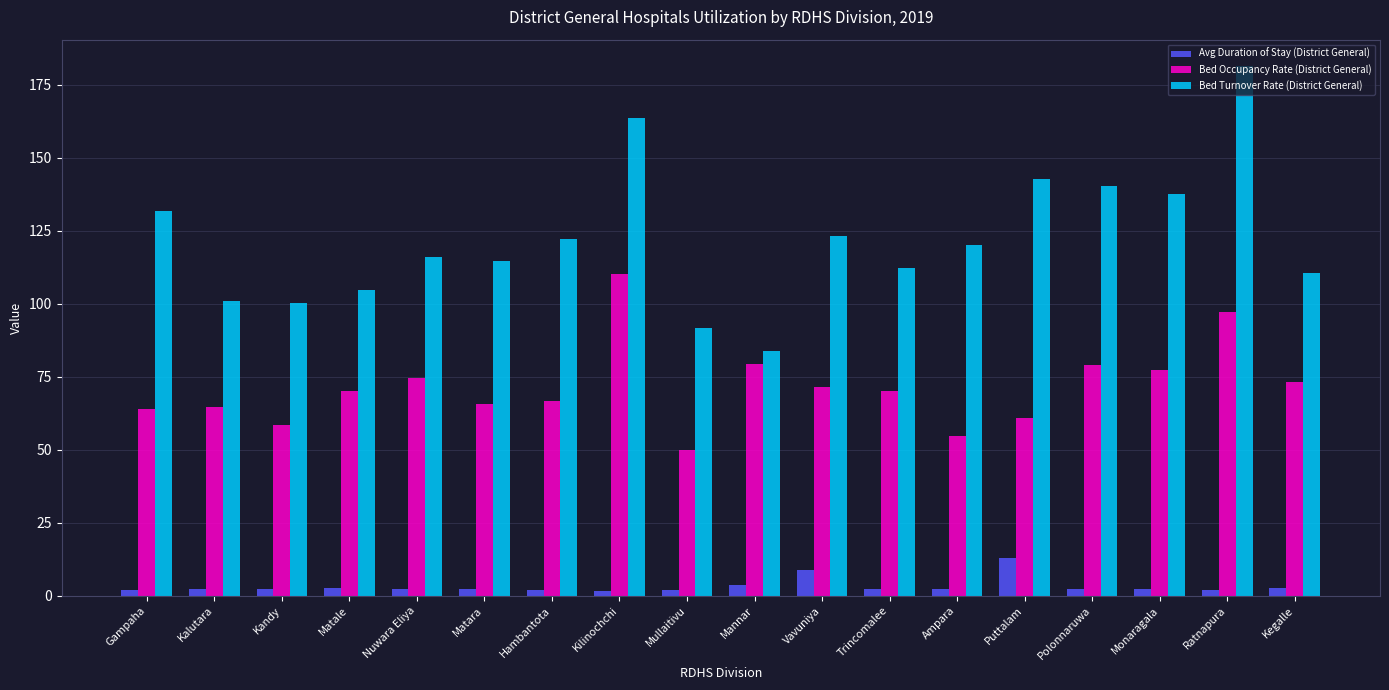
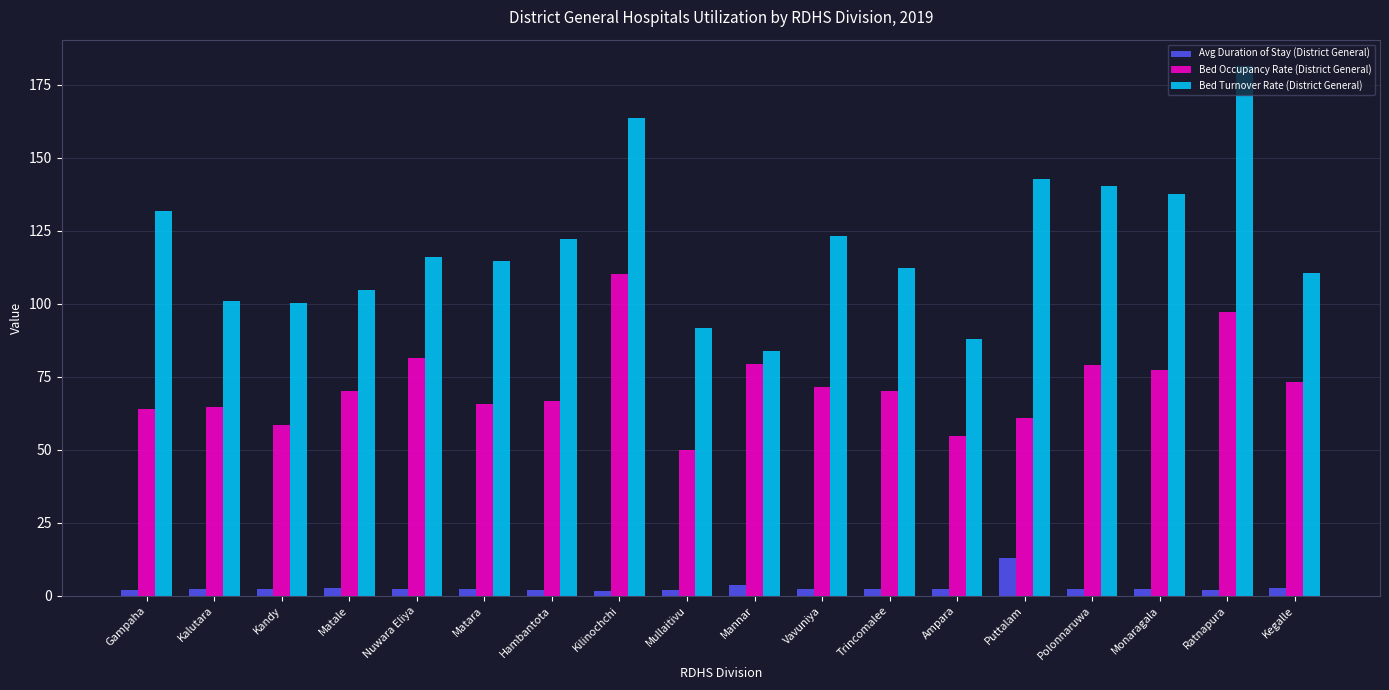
  {
    "Avg Duration of Stay (District General)": {
      "Gampaha": 2,
      "Kalutara": 2,
      "Kandy": 2,
      "Matale": 2,
      "Nuwara Eliya": 2,
      "Matara": 2,
      "Hambantota": 2,
      "Kilinochchi": 2,
      "Mullaitivu": 2,
      "Mannar": 4,
-     "Vavuniya": 9,
+     "Vavuniya": 2,
      "Trincomalee": 2,
      "Ampara": 2,
      "Puttalam": 13,
      "Polonnaruwa": 2,
      "Monaragala": 2,
      "Ratnapura": 2,
      "Kegalle": 2
    },
    "Bed Occupancy Rate (District General)": {
      "Gampaha": 64,
      "Kalutara": 65,
      "Kandy": 59,
      "Matale": 70,
-     "Nuwara Eliya": 75,
+     "Nuwara Eliya": 81,
      "Matara": 65,
      "Hambantota": 67,
      "Kilinochchi": 110,
      "Mullaitivu": 50,
      "Mannar": 79,
      "Vavuniya": 72,
      "Trincomalee": 70,
      "Ampara": 55,
      "Puttalam": 61,
      "Polonnaruwa": 79,
      "Monaragala": 77,
      "Ratnapura": 97,
      "Kegalle": 73
    },
    "Bed Turnover Rate (District General)": {
      "Gampaha": 132,
      "Kalutara": 101,
      "Kandy": 100,
      "Matale": 105,
      "Nuwara Eliya": 116,
      "Matara": 115,
      "Hambantota": 122,
      "Kilinochchi": 164,
      "Mullaitivu": 92,
      "Mannar": 84,
      "Vavuniya": 123,
      "Trincomalee": 112,
-     "Ampara": 120,
+     "Ampara": 88,
      "Puttalam": 143,
      "Polonnaruwa": 140,
      "Monaragala": 138,
      "Kegalle": 110
    }
  }
